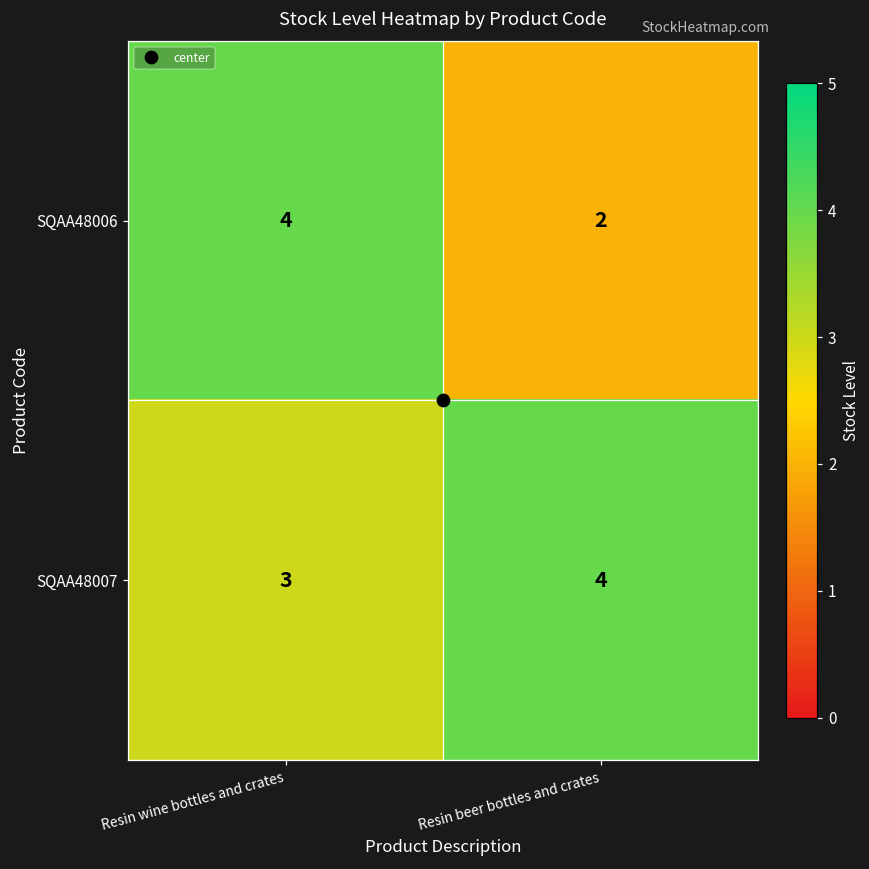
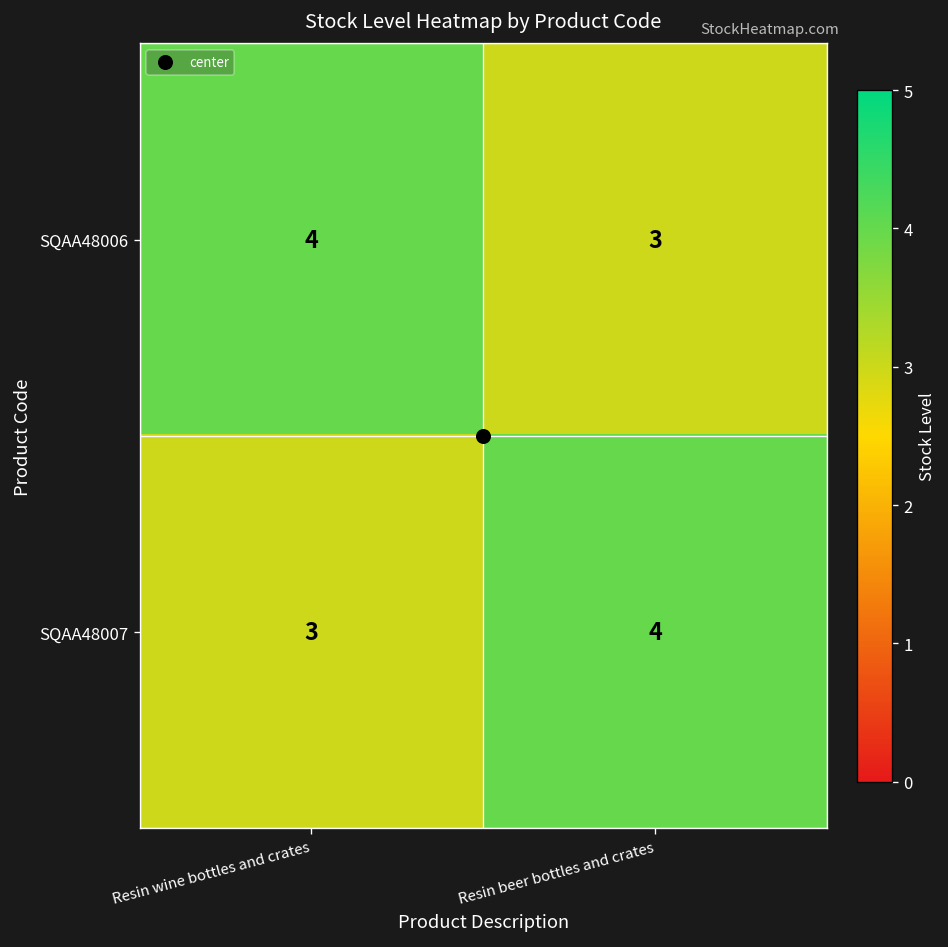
  {
    "SQAA48006": {
      "Resin wine bottles and crates": 4,
-     "Resin beer bottles and crates": 2
+     "Resin beer bottles and crates": 3
    },
    "SQAA48007": {
      "Resin wine bottles and crates": 3,
      "Resin beer bottles and crates": 4
    }
  }
